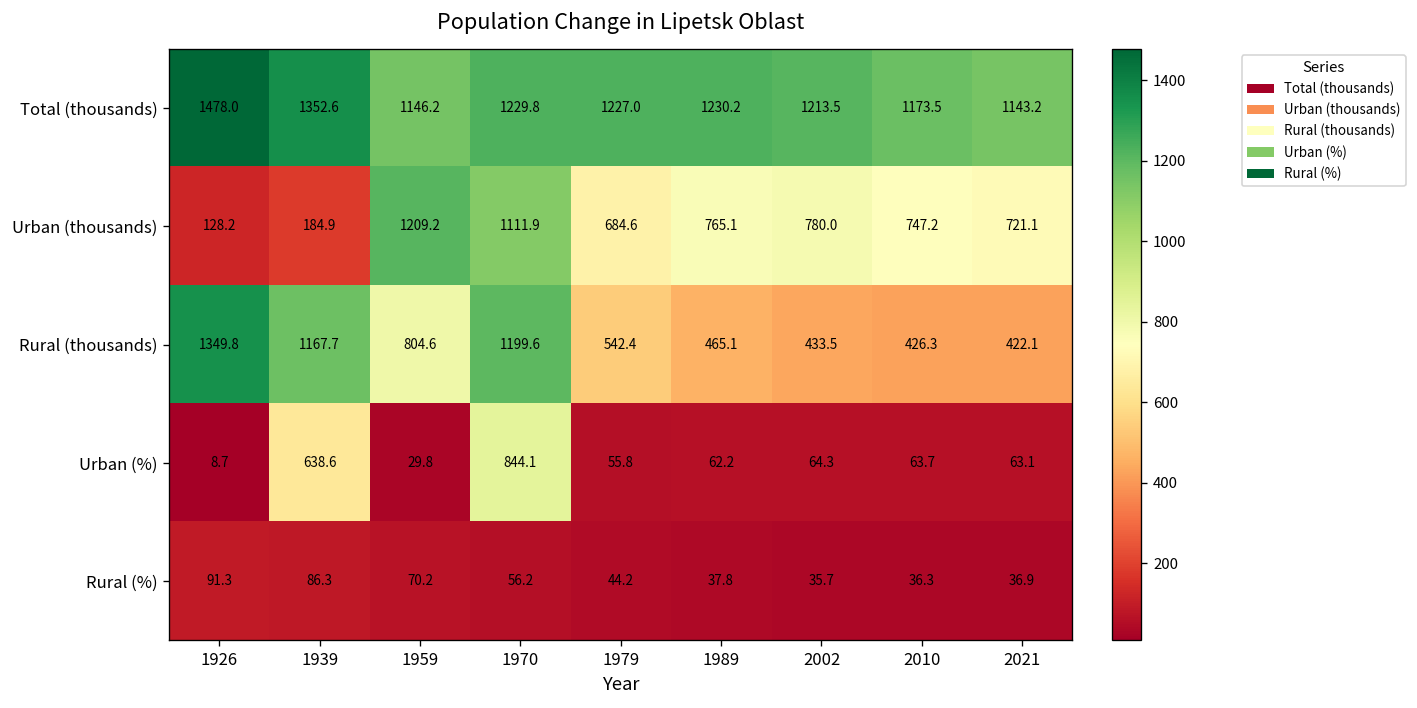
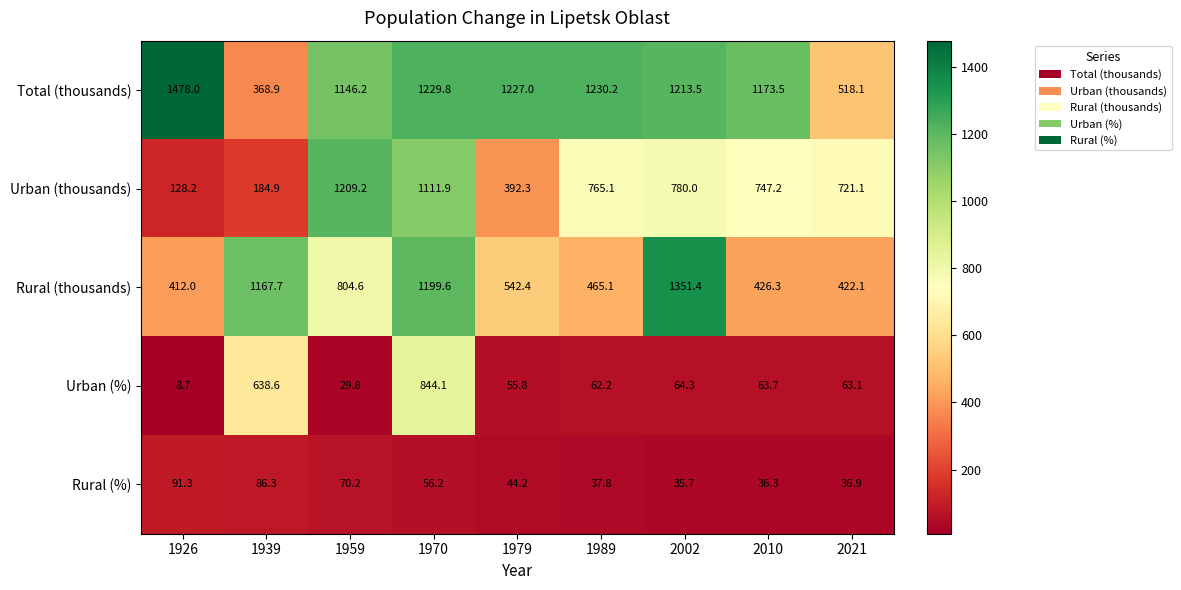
  {
    "Total (thousands)": {
      "1926": 1478.0,
-     "1939": 1352.6,
+     "1939": 368.9,
      "1959": 1146.2,
      "1970": 1229.8,
      "1979": 1227.0,
      "1989": 1230.2,
      "2002": 1213.5,
      "2010": 1173.5,
-     "2021": 1143.2
+     "2021": 518.1
    },
    "Urban (thousands)": {
      "1926": 128.2,
      "1939": 184.9,
      "1959": 1209.2,
      "1970": 1111.9,
-     "1979": 684.6,
+     "1979": 392.3,
      "1989": 765.1,
      "2002": 780.0,
      "2010": 747.2,
      "2021": 721.1
    },
    "Rural (thousands)": {
-     "1926": 1349.8,
+     "1926": 412.0,
      "1939": 1167.7,
      "1959": 804.6,
      "1970": 1199.6,
      "1979": 542.4,
      "1989": 465.1,
-     "2002": 433.5,
+     "2002": 1351.4,
      "2010": 426.3,
      "2021": 422.1
    },
    "Urban (%)": {
      "1926": 8.7,
      "1939": 638.6,
      "1959": 29.8,
      "1970": 844.1,
      "1979": 55.8,
      "1989": 62.2,
      "2002": 64.3,
      "2010": 63.7,
      "2021": 63.1
    },
    "Rural (%)": {
      "1926": 91.3,
      "1939": 86.3,
      "1959": 70.2,
      "1970": 56.2,
      "1979": 44.2,
      "1989": 37.8,
      "2002": 35.7,
      "2010": 36.3,
      "2021": 36.9
    }
  }
